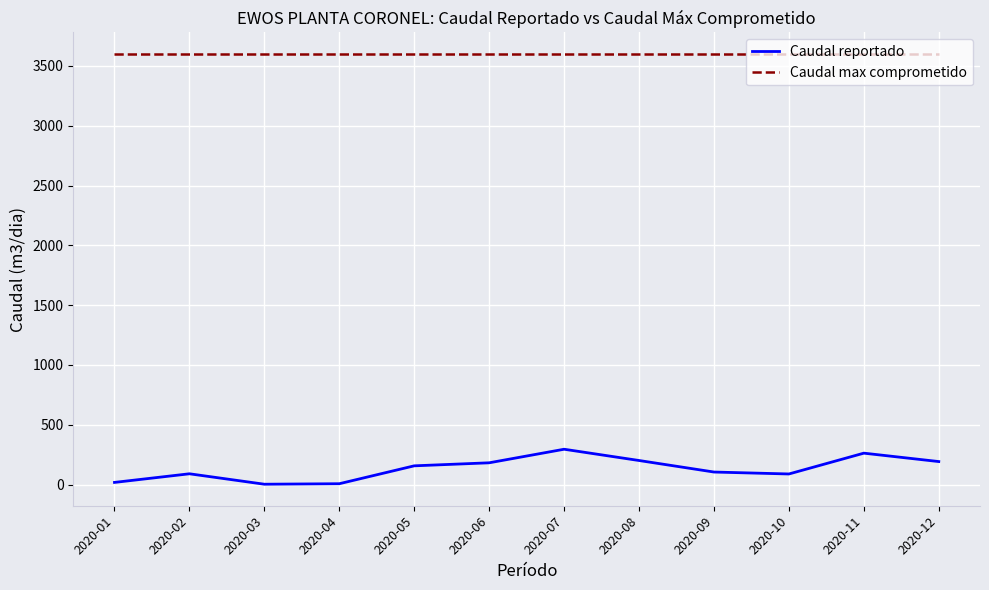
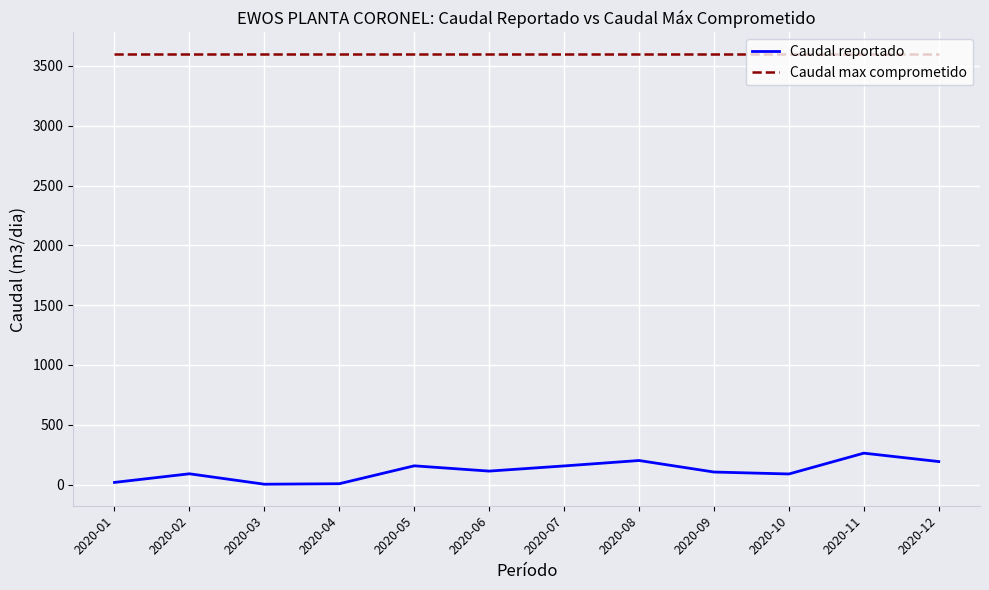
  {
    "Caudal reportado": {
      "2020-01": 20,
      "2020-02": 90,
      "2020-03": 0,
      "2020-04": 10,
      "2020-05": 160,
-     "2020-06": 180,
-     "2020-07": 300,
+     "2020-06": 110,
+     "2020-07": 160,
      "2020-08": 200,
      "2020-09": 100,
      "2020-10": 90,
      "2020-11": 260,
      "2020-12": 190
    },
    "Caudal max comprometido": {
      "2020-01": 3600,
      "2020-02": 3600,
      "2020-03": 3600,
      "2020-04": 3600,
      "2020-05": 3600,
      "2020-06": 3600,
      "2020-07": 3600,
      "2020-08": 3600,
      "2020-09": 3600
    }
  }
